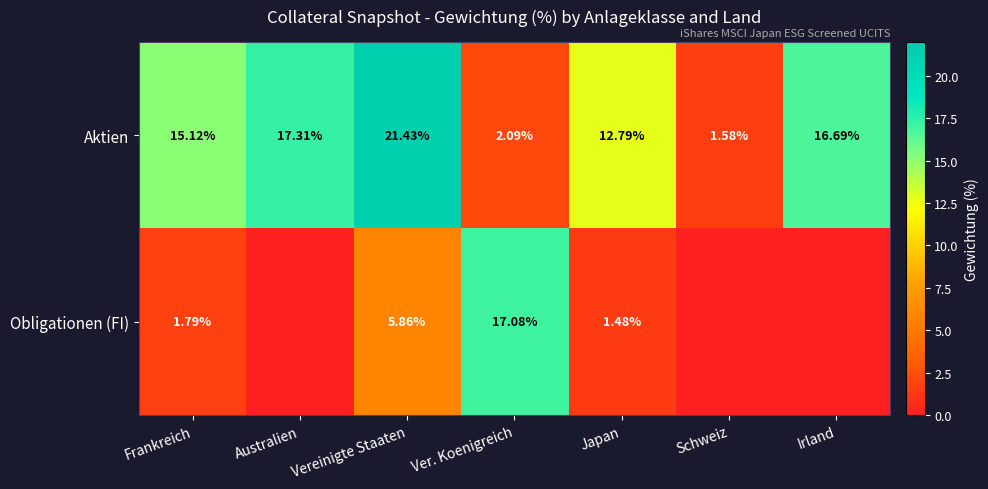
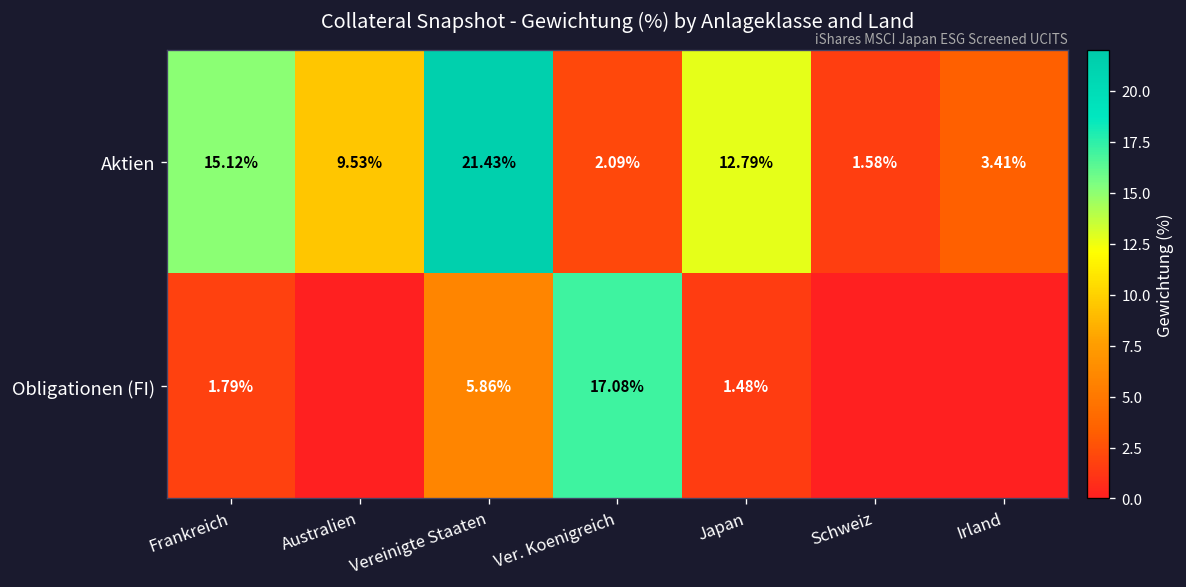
  {
    "Aktien": {
      "Frankreich": "15.12%",
-     "Australien": "17.31%",
+     "Australien": "9.53%",
      "Vereinigte Staaten": "21.43%",
      "Ver. Koenigreich": "2.09%",
      "Japan": "12.79%",
      "Schweiz": "1.58%",
-     "Irland": "16.69%"
+     "Irland": "3.41%"
    },
    "Obligationen (FI)": {
      "Frankreich": "1.79%",
      "Vereinigte Staaten": "5.86%",
      "Ver. Koenigreich": "17.08%",
      "Japan": "1.48%"
    }
  }
